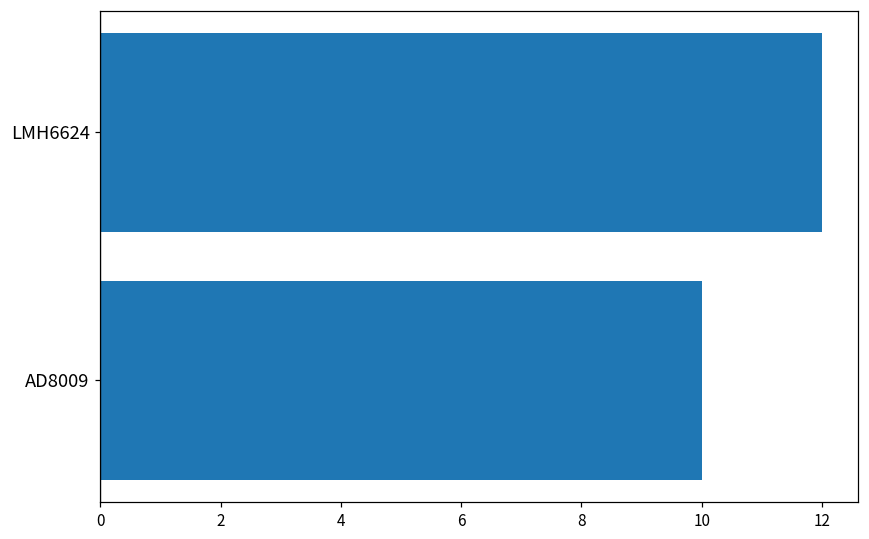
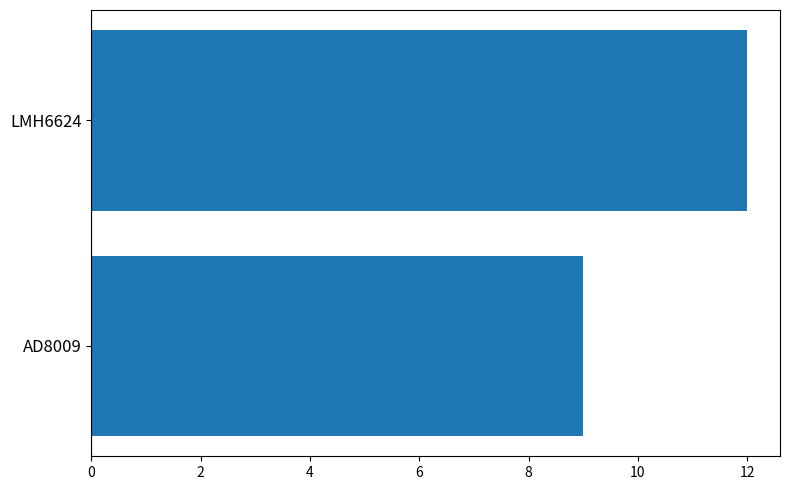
  {
    "LMH6624": 12,
-   "AD8009": 10
+   "AD8009": 9
  }
